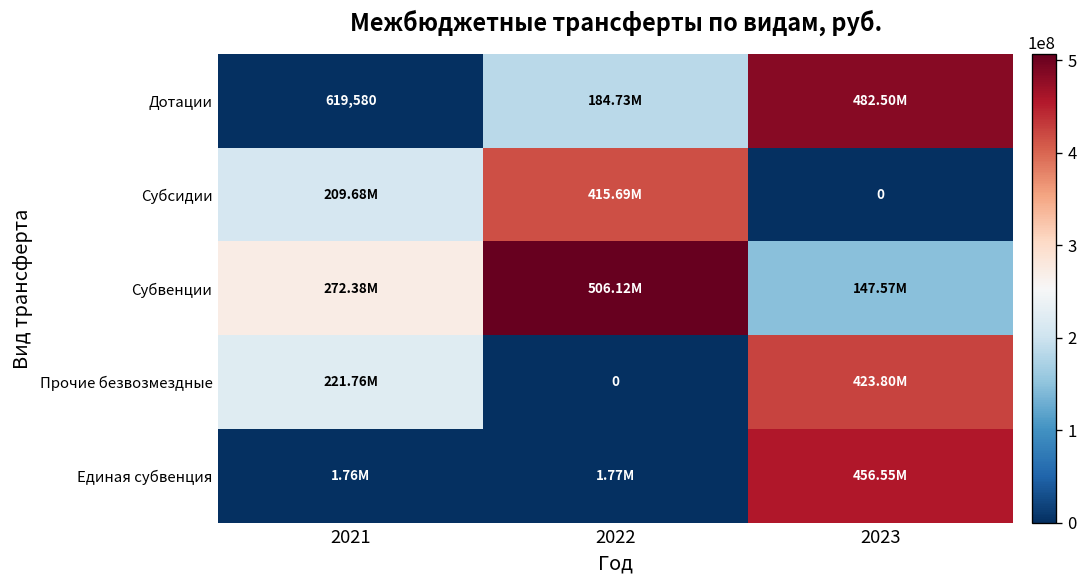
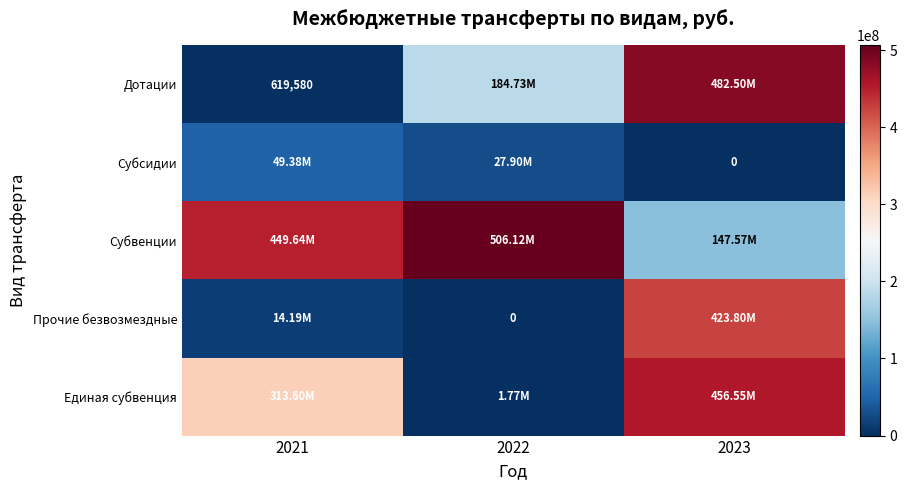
  {
    "Дотации": {
      "2021": "619,580",
      "2022": "184.73M",
      "2023": "482.50M"
    },
    "Субсидии": {
-     "2021": "209.68M",
-     "2022": "415.69M",
+     "2021": "49.38M",
+     "2022": "27.90M",
      "2023": "0"
    },
    "Субвенции": {
-     "2021": "272.38M",
+     "2021": "449.64M",
      "2022": "506.12M",
      "2023": "147.57M"
    },
    "Прочие безвозмездные": {
-     "2021": "221.76M",
+     "2021": "14.19M",
      "2022": "0",
      "2023": "423.80M"
    },
    "Единая субвенция": {
-     "2021": "1.76M",
+     "2021": "313.60M",
      "2022": "1.77M",
      "2023": "456.55M"
    }
  }
